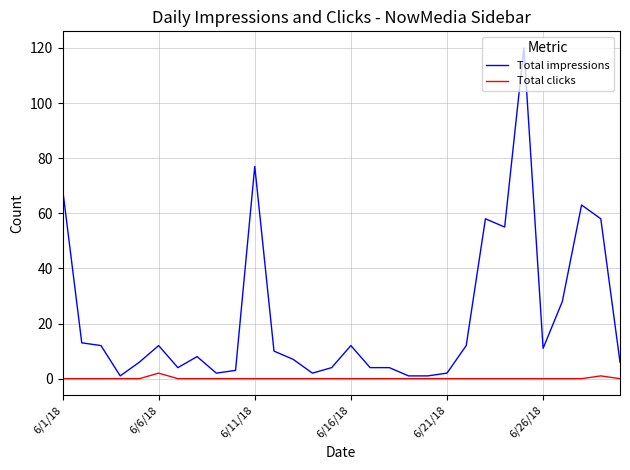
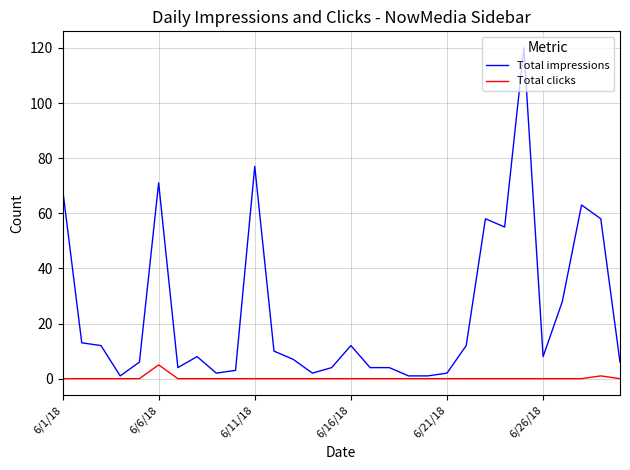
  {
    "Total impressions": {
      "6/1/18": 69,
-     "6/6/18": 12,
+     "6/6/18": 71,
      "6/11/18": 77,
      "6/16/18": 12,
      "6/21/18": 2,
-     "6/26/18": 11
+     "6/26/18": 8
    },
    "Total clicks": {
      "6/1/18": 0,
-     "6/6/18": 2,
+     "6/6/18": 5,
      "6/11/18": 0,
      "6/16/18": 0,
      "6/21/18": 0,
      "6/26/18": 0
    }
  }
